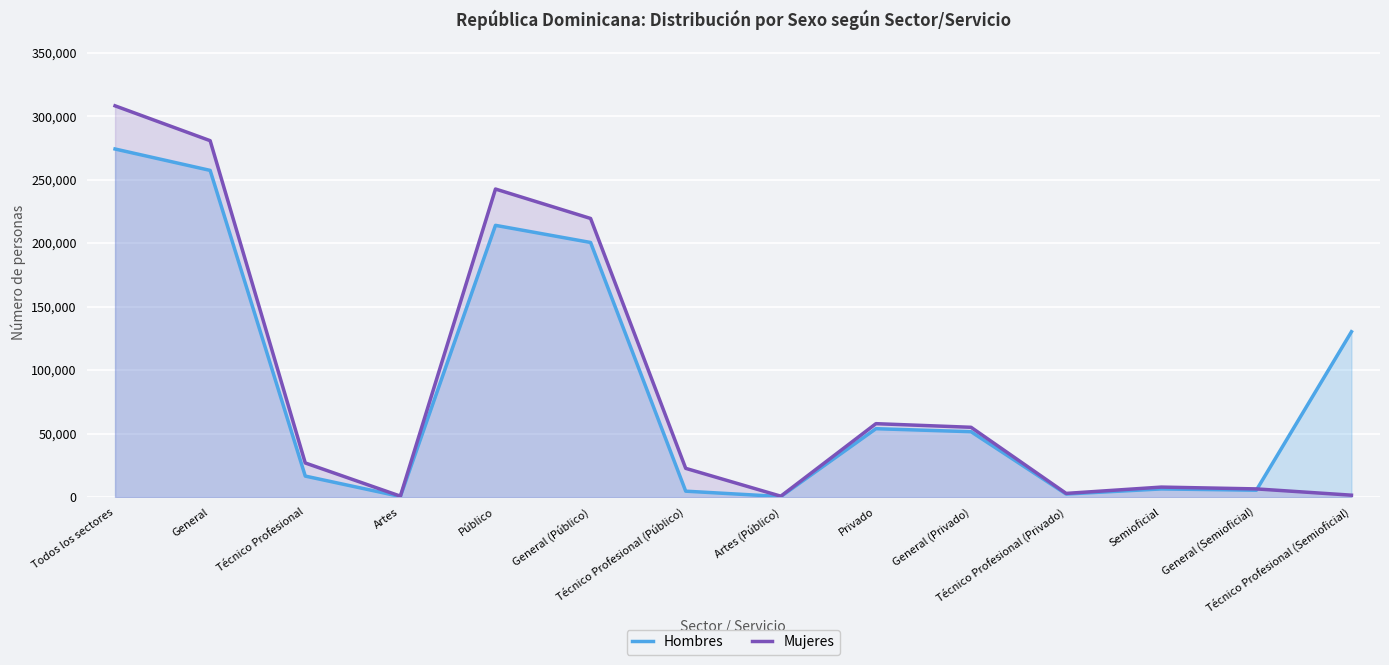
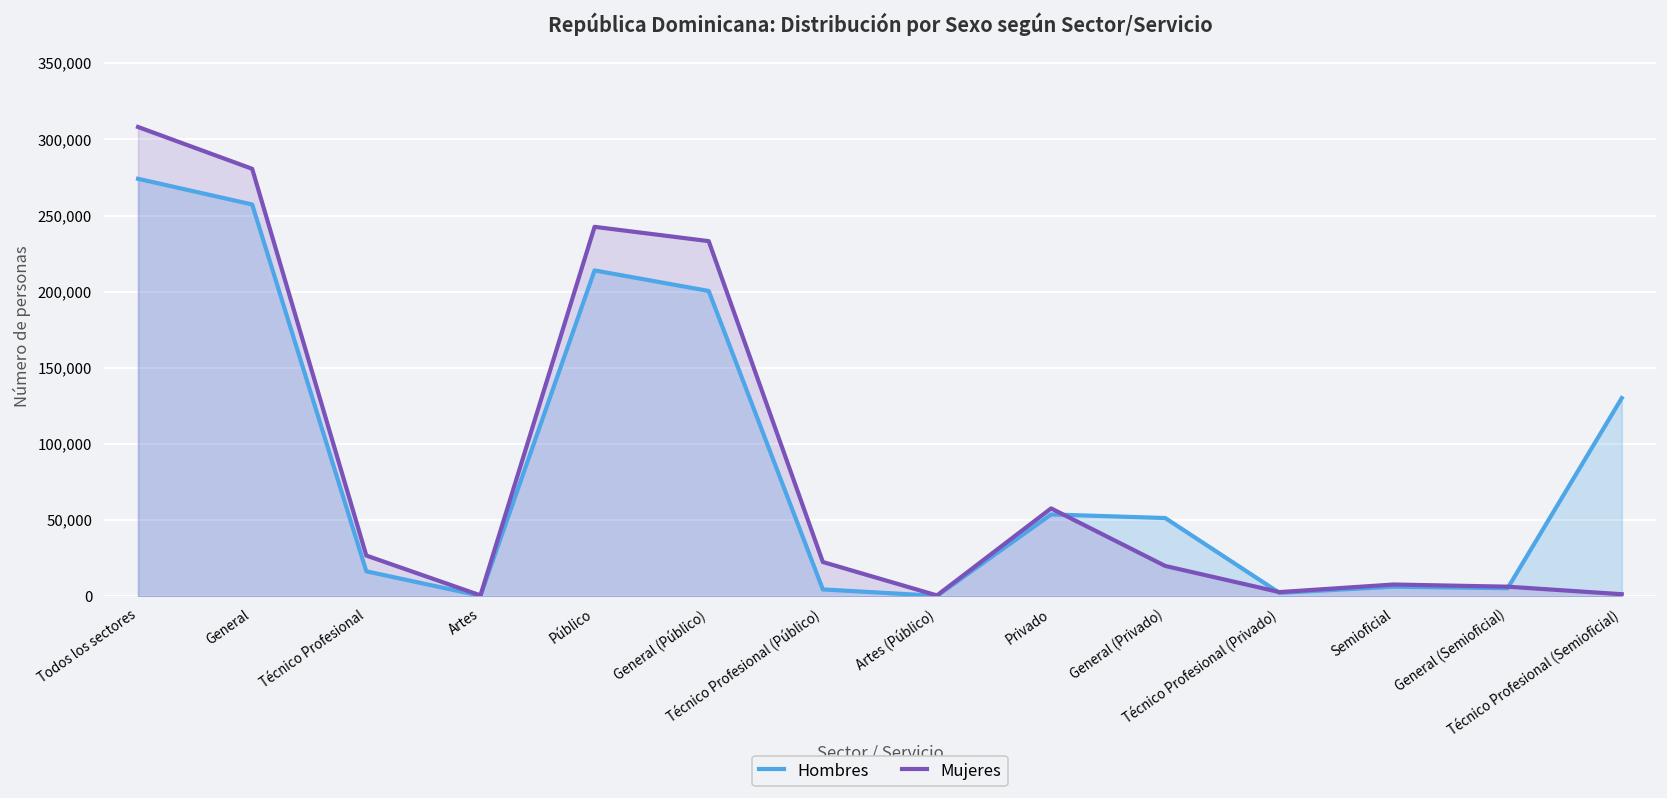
  {
    "Hombres": {
      "Todos los sectores": "274,000",
      "General": "257,000",
      "Técnico Profesional": "16,000",
      "Público": "214,000",
      "General (Público)": "200,000",
      "Técnico Profesional (Público)": "5,000",
      "Privado": "54,000",
      "General (Privado)": "51,000",
      "Técnico Profesional (Semioficial)": "130,000"
    },
    "Mujeres": {
      "Todos los sectores": "308,000",
      "General": "281,000",
      "Técnico Profesional": "27,000",
      "Público": "243,000",
-     "General (Público)": "219,000",
+     "General (Público)": "233,000",
      "Técnico Profesional (Público)": "23,000",
      "Privado": "58,000",
-     "General (Privado)": "55,000",
+     "General (Privado)": "20,000",
      "Técnico Profesional (Semioficial)": "1,000"
    }
  }
